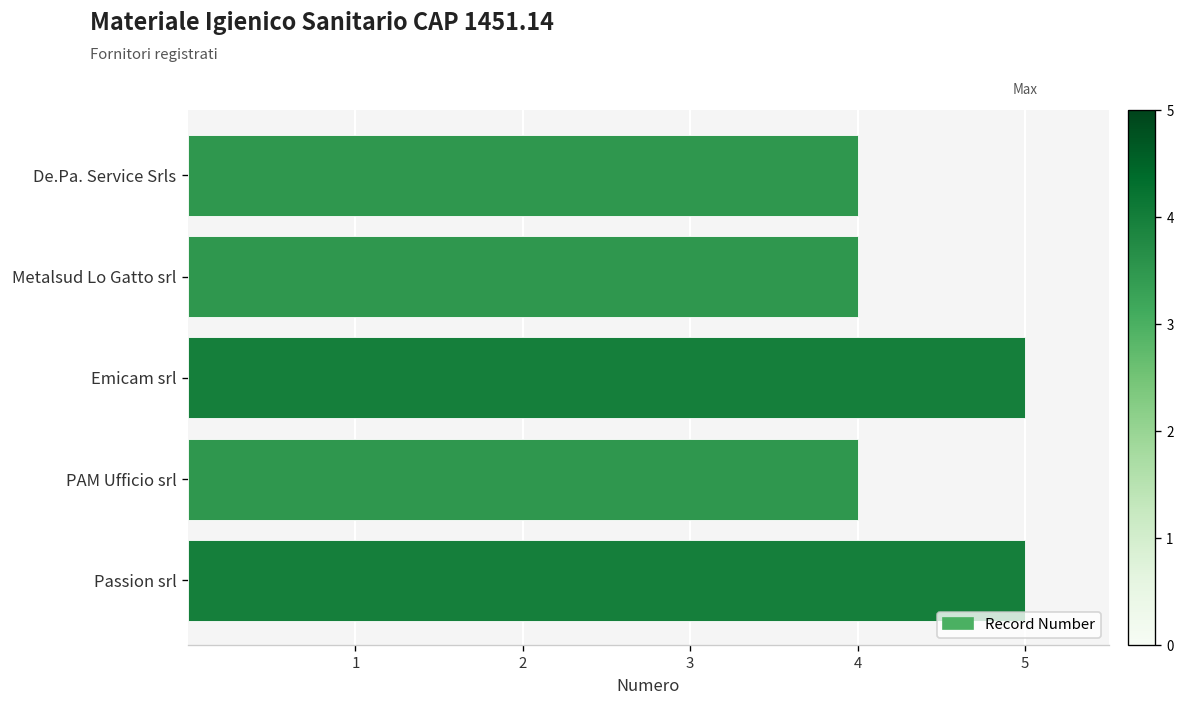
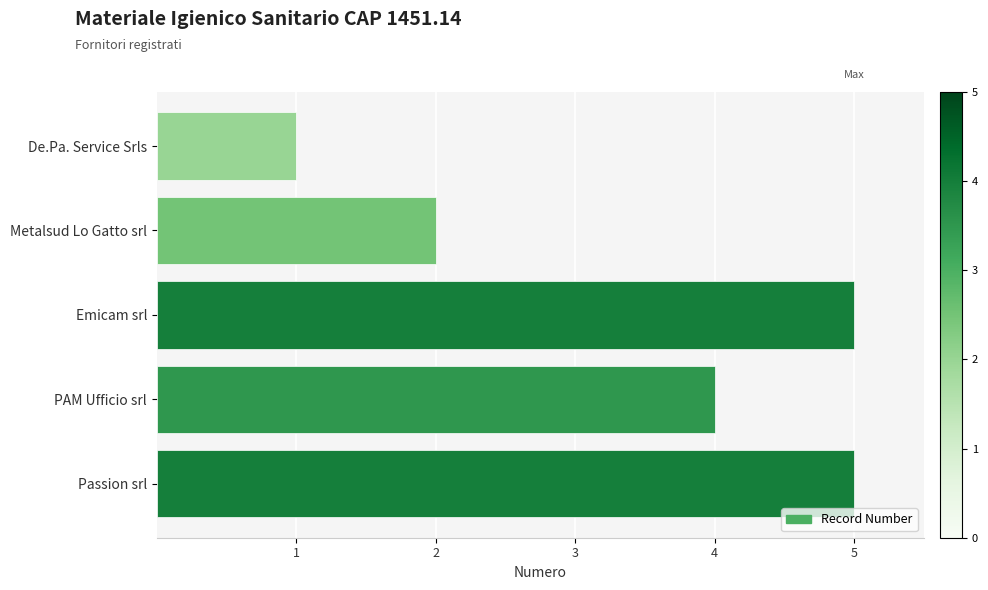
  {
-   "De.Pa. Service Srls": 4,
-   "Metalsud Lo Gatto srl": 4,
+   "De.Pa. Service Srls": 1,
+   "Metalsud Lo Gatto srl": 2,
    "Emicam srl": 5,
    "PAM Ufficio srl": 4,
    "Passion srl": 5
  }
